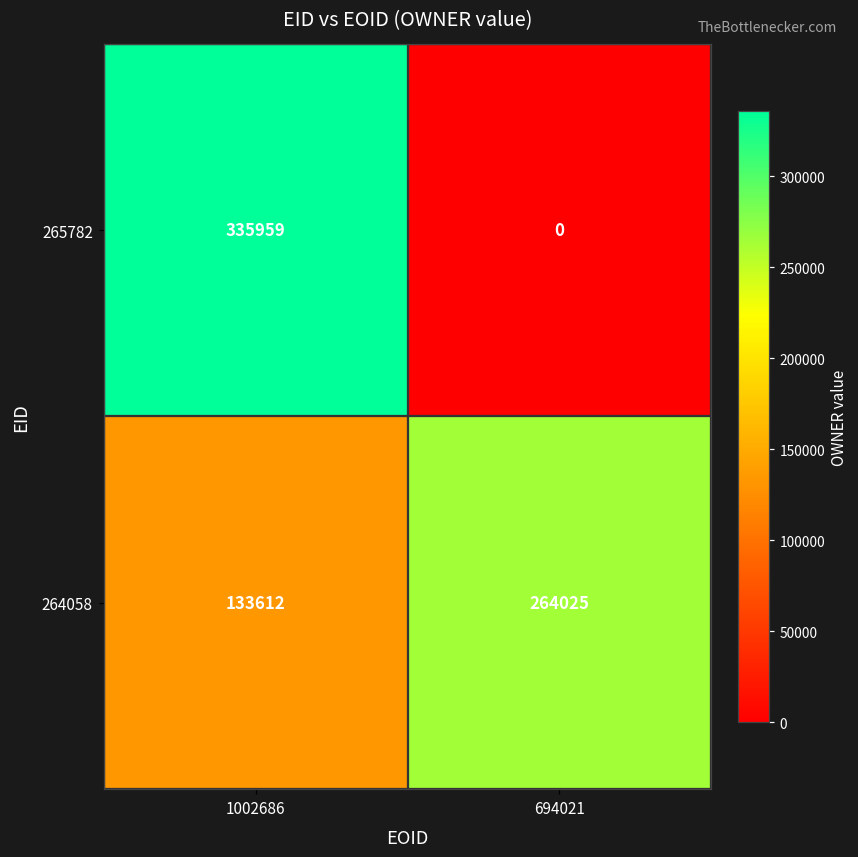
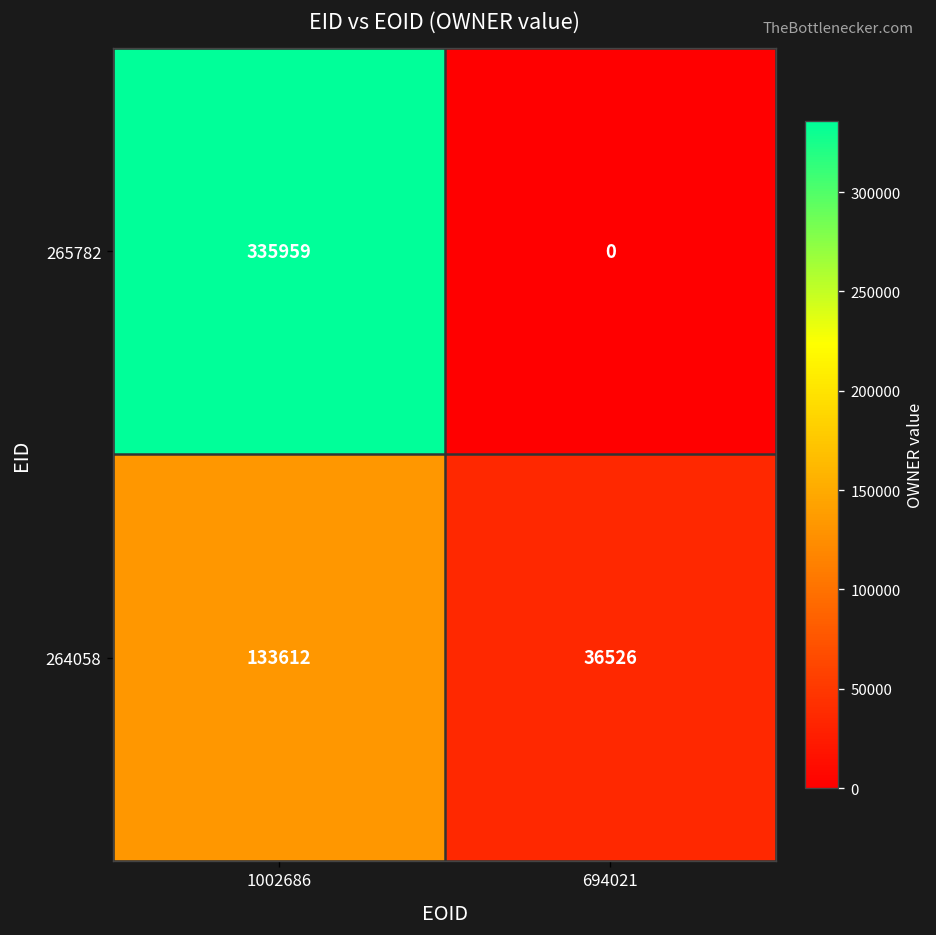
  {
    "265782": {
      "1002686": 335959,
      "694021": 0
    },
    "264058": {
      "1002686": 133612,
-     "694021": 264025
+     "694021": 36526
    }
  }
